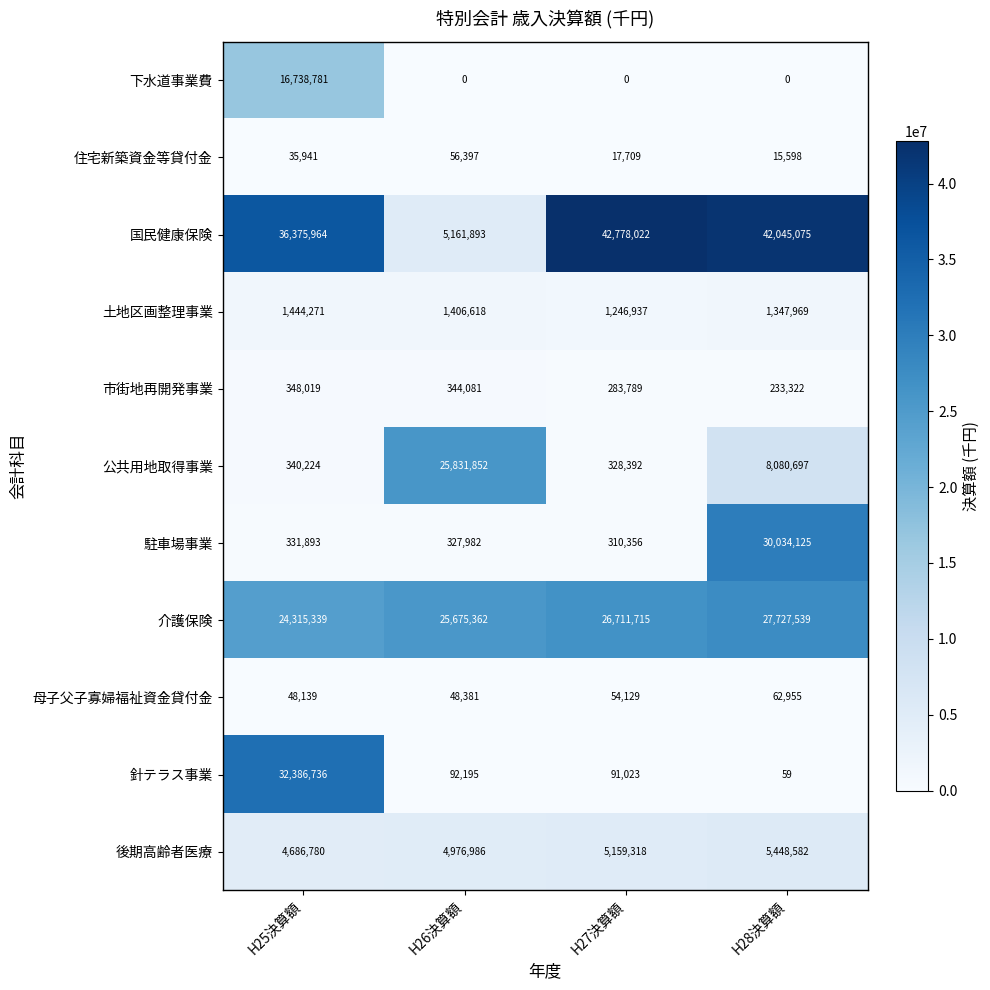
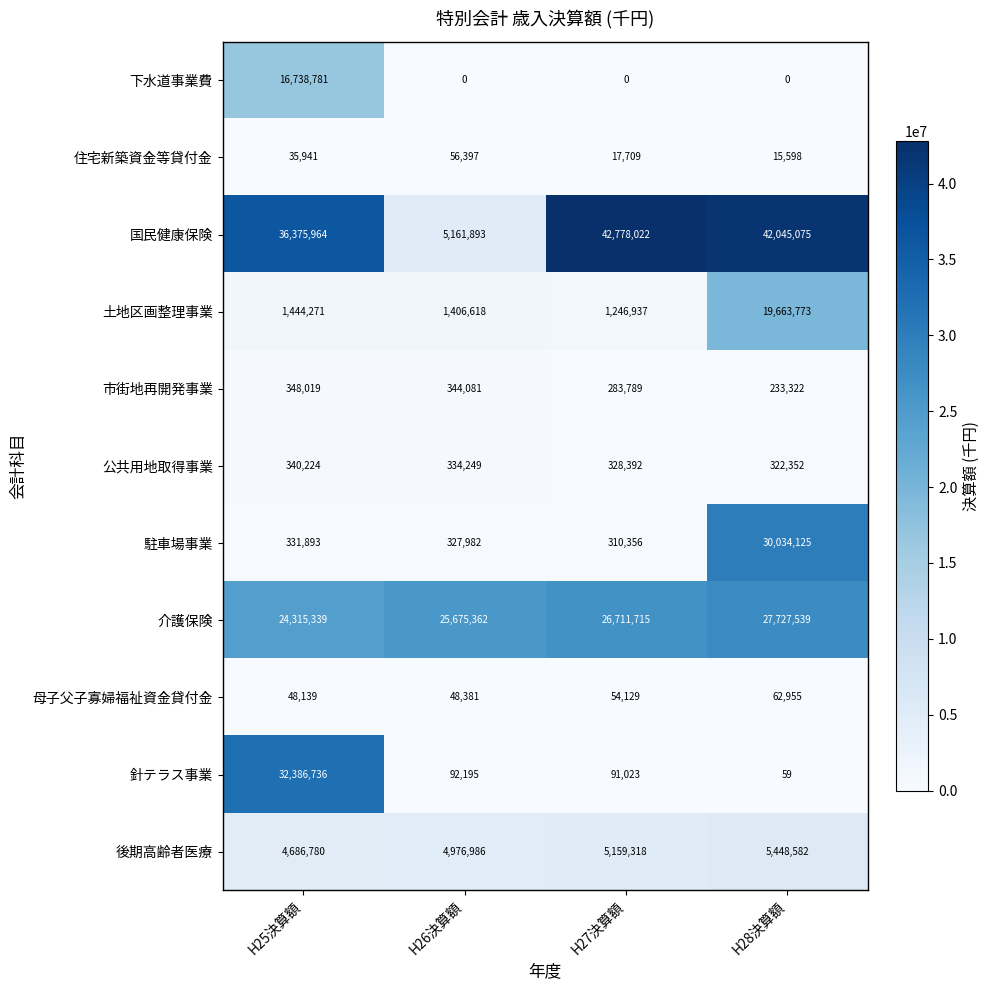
  {
    "下水道事業費": {
      "H25決算額": "16,738,781",
      "H26決算額": "0",
      "H27決算額": "0",
      "H28決算額": "0"
    },
    "住宅新築資金等貸付金": {
      "H25決算額": "35,941",
      "H26決算額": "56,397",
      "H27決算額": "17,709",
      "H28決算額": "15,598"
    },
    "国民健康保険": {
      "H25決算額": "36,375,964",
      "H26決算額": "5,161,893",
      "H27決算額": "42,778,022",
      "H28決算額": "42,045,075"
    },
    "土地区画整理事業": {
      "H25決算額": "1,444,271",
      "H26決算額": "1,406,618",
      "H27決算額": "1,246,937",
-     "H28決算額": "1,347,969"
+     "H28決算額": "19,663,773"
    },
    "市街地再開発事業": {
      "H25決算額": "348,019",
      "H26決算額": "344,081",
      "H27決算額": "283,789",
      "H28決算額": "233,322"
    },
    "公共用地取得事業": {
      "H25決算額": "340,224",
-     "H26決算額": "25,831,852",
+     "H26決算額": "334,249",
      "H27決算額": "328,392",
-     "H28決算額": "8,080,697"
+     "H28決算額": "322,352"
    },
    "駐車場事業": {
      "H25決算額": "331,893",
      "H26決算額": "327,982",
      "H27決算額": "310,356",
      "H28決算額": "30,034,125"
    },
    "介護保険": {
      "H25決算額": "24,315,339",
      "H26決算額": "25,675,362",
      "H27決算額": "26,711,715",
      "H28決算額": "27,727,539"
    },
    "母子父子寡婦福祉資金貸付金": {
      "H25決算額": "48,139",
      "H26決算額": "48,381",
      "H27決算額": "54,129",
      "H28決算額": "62,955"
    },
    "針テラス事業": {
      "H25決算額": "32,386,736",
      "H26決算額": "92,195",
      "H27決算額": "91,023",
      "H28決算額": "59"
    },
    "後期高齢者医療": {
      "H25決算額": "4,686,780",
      "H26決算額": "4,976,986",
      "H27決算額": "5,159,318",
      "H28決算額": "5,448,582"
    }
  }
